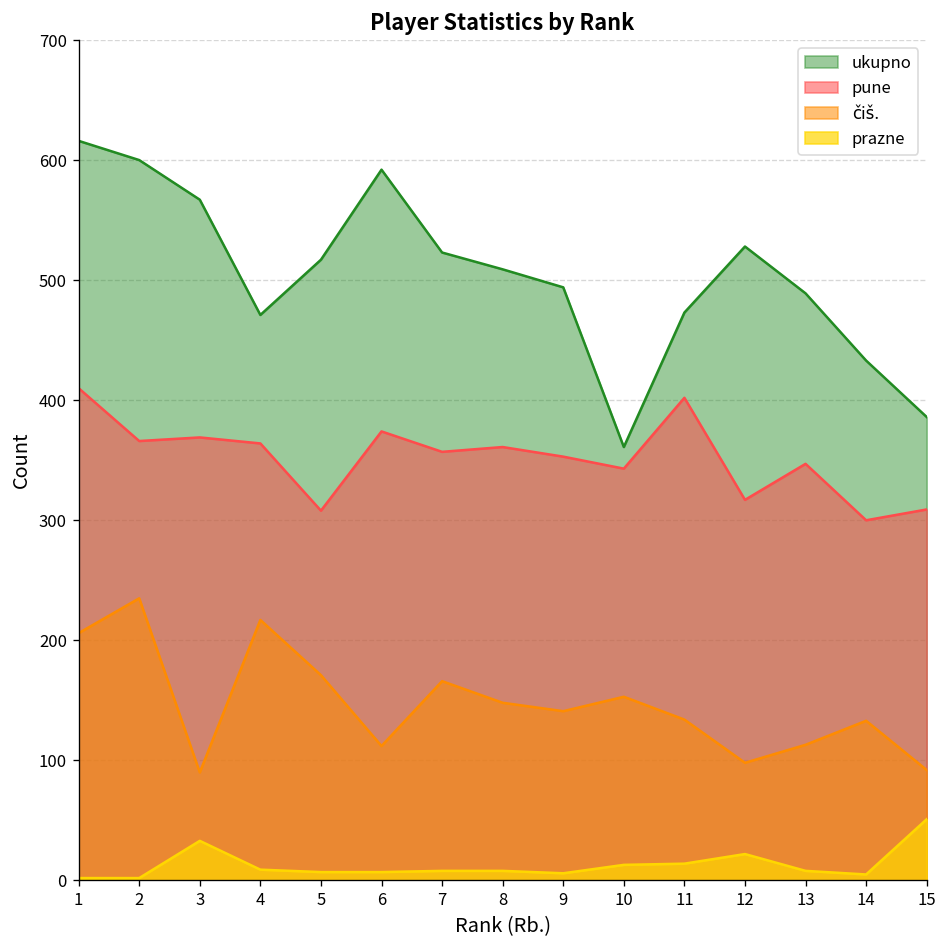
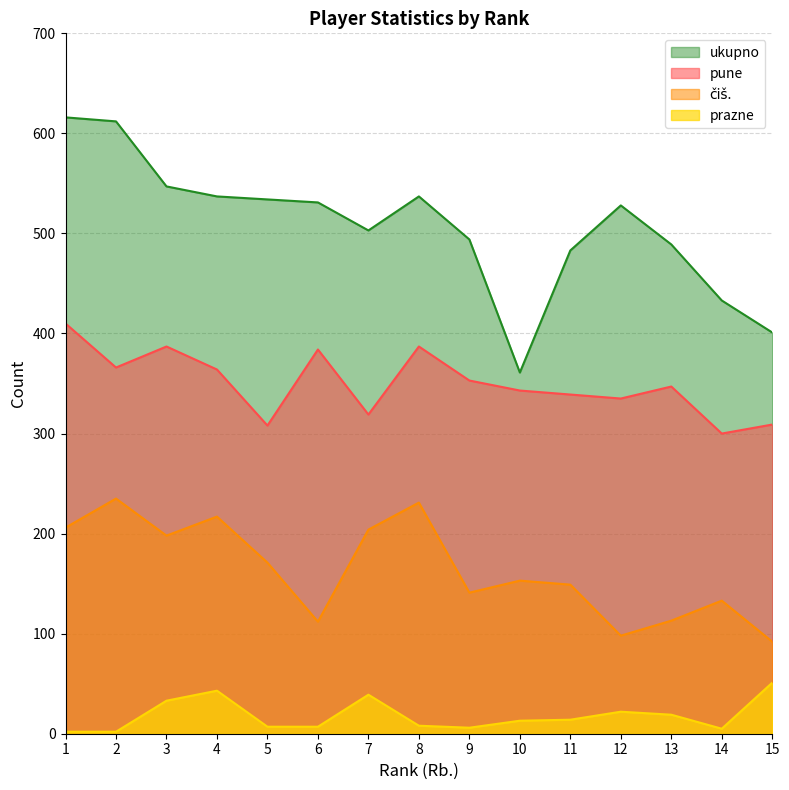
  {
    "ukupno": {
      "1": 616,
-     "2": 600,
-     "3": 567,
-     "4": 471,
-     "5": 517,
-     "6": 592,
-     "7": 523,
-     "8": 509,
+     "2": 612,
+     "3": 547,
+     "4": 537,
+     "5": 534,
+     "6": 531,
+     "7": 503,
+     "8": 537,
      "9": 494,
      "10": 361,
-     "11": 473,
+     "11": 483,
      "12": 528,
      "13": 489,
      "14": 433,
-     "15": 386
+     "15": 401
    },
    "pune": {
      "1": 410,
      "2": 366,
-     "3": 369,
+     "3": 387,
      "4": 364,
      "5": 308,
-     "6": 374,
-     "7": 357,
-     "8": 361,
+     "6": 384,
+     "7": 319,
+     "8": 387,
      "9": 353,
      "10": 343,
-     "11": 402,
-     "12": 317,
+     "11": 339,
+     "12": 335,
      "13": 347,
      "14": 300,
      "15": 309
    },
    "čiš.": {
      "1": 206,
      "2": 235,
-     "3": 90,
+     "3": 198,
      "4": 217,
      "5": 171,
      "6": 112,
-     "7": 166,
-     "8": 148,
+     "7": 204,
+     "8": 231,
      "9": 141,
      "10": 153,
-     "11": 134,
+     "11": 149,
      "12": 98,
      "13": 113,
      "14": 133,
      "15": 92
    },
    "prazne": {
      "1": 2,
      "2": 2,
      "3": 33,
-     "4": 9,
+     "4": 43,
      "5": 7,
      "6": 7,
-     "7": 8,
+     "7": 39,
      "8": 8,
      "9": 6,
      "10": 13,
      "11": 14,
      "12": 22,
-     "13": 8,
+     "13": 19,
      "14": 5,
      "15": 51
    }
  }
